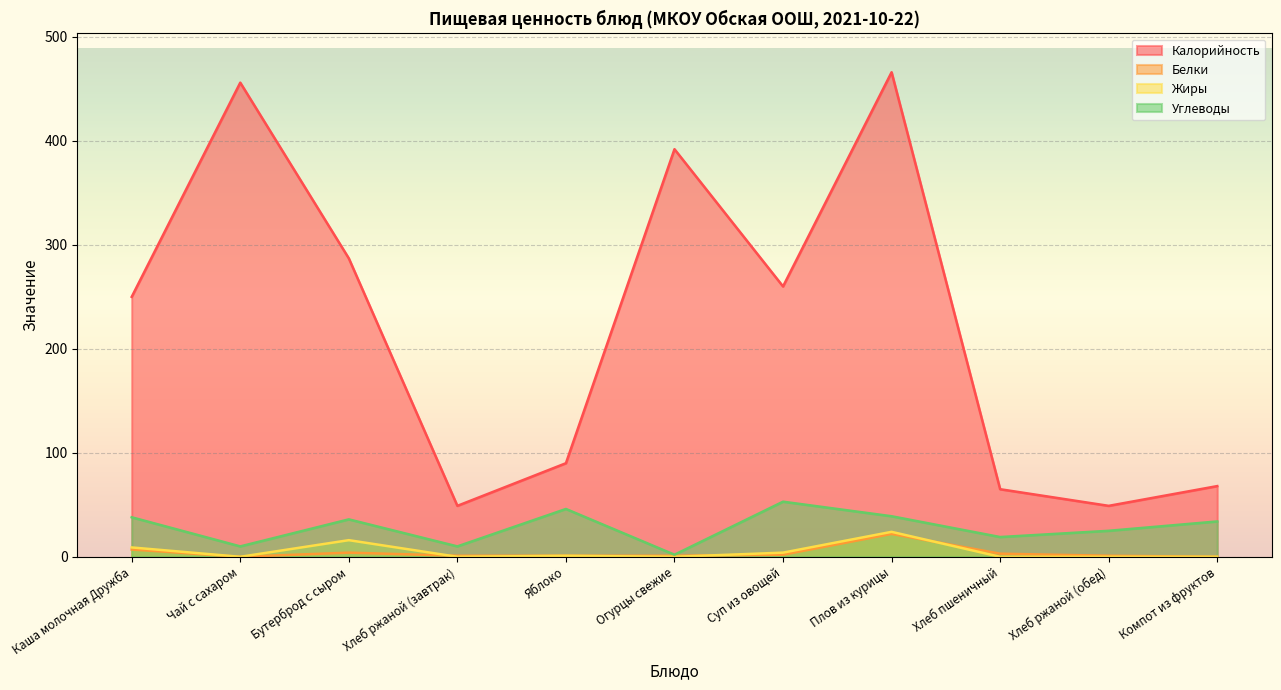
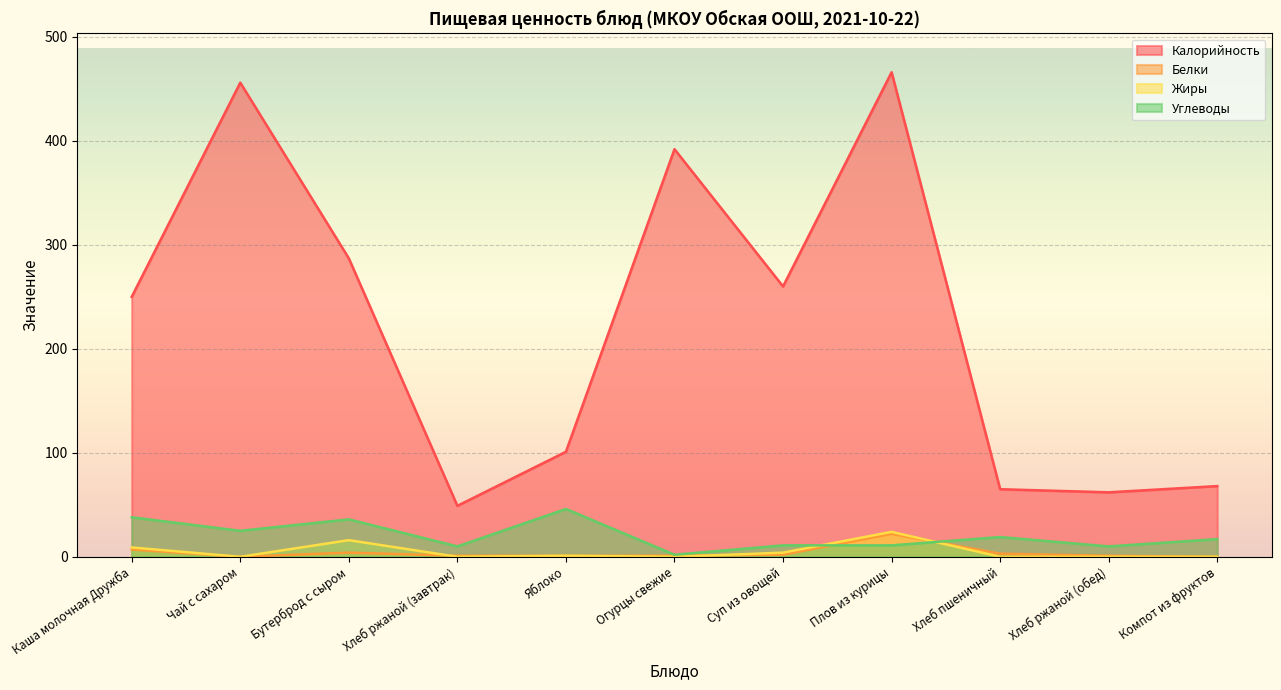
  {
    "Калорийность": {
      "Каша молочная Дружба": 250,
      "Чай с сахаром": 456,
      "Бутерброд с сыром": 287,
      "Хлеб ржаной (завтрак)": 49,
-     "Яблоко": 90,
+     "Яблоко": 101,
      "Огурцы свежие": 392,
      "Суп из овощей": 260,
      "Плов из курицы": 466,
      "Хлеб пшеничный": 65,
-     "Хлеб ржаной (обед)": 49,
+     "Хлеб ржаной (обед)": 62,
      "Компот из фруктов": 68
    },
    "Углеводы": {
      "Каша молочная Дружба": 38,
-     "Чай с сахаром": 10,
+     "Чай с сахаром": 25,
      "Бутерброд с сыром": 36,
      "Хлеб ржаной (завтрак)": 10,
      "Яблоко": 46,
-     "Суп из овощей": 53,
-     "Плов из курицы": 39,
+     "Суп из овощей": 11,
+     "Плов из курицы": 11,
      "Хлеб пшеничный": 19,
-     "Хлеб ржаной (обед)": 25,
-     "Компот из фруктов": 34
+     "Хлеб ржаной (обед)": 10,
+     "Компот из фруктов": 17
    }
  }
